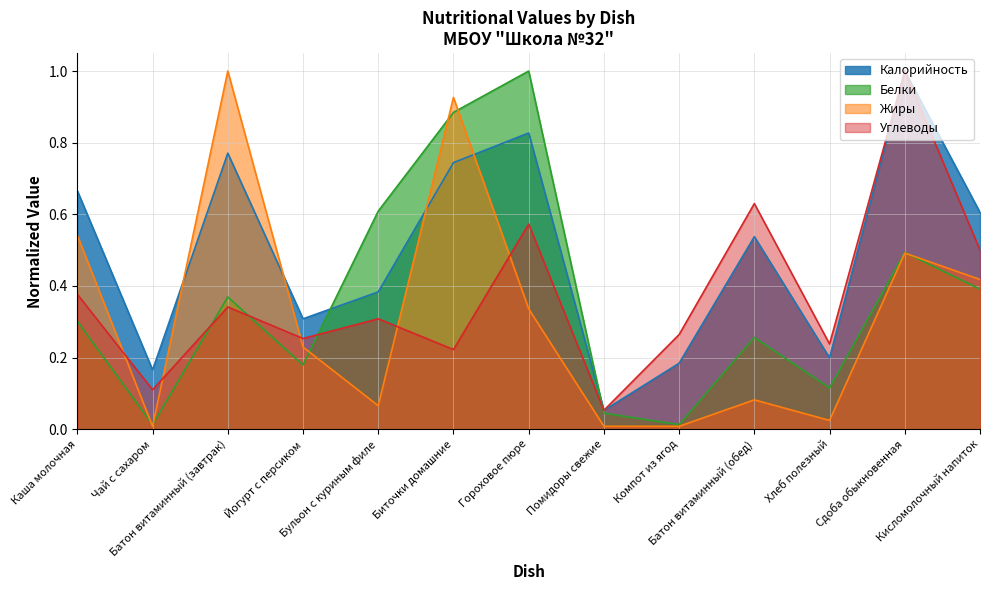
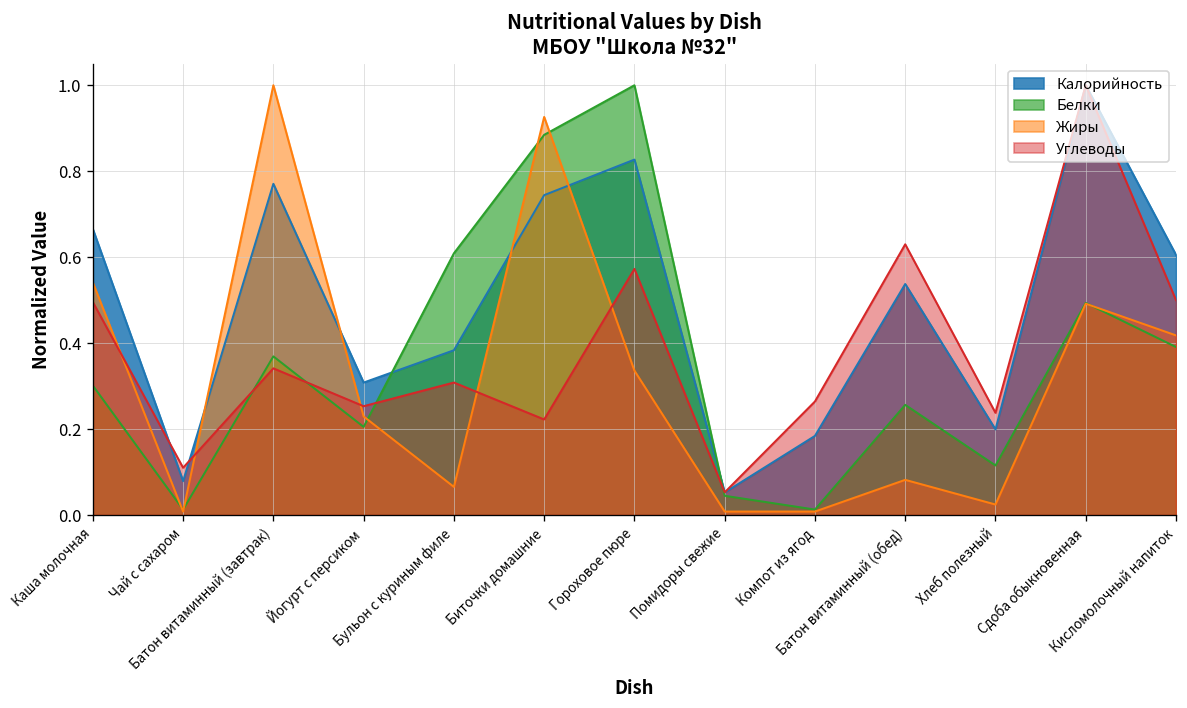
  {
    "Калорийность": {
      "Каша молочная": 0.67,
-     "Чай с сахаром": 0.17,
+     "Чай с сахаром": 0.08,
      "Батон витаминный (завтрак)": 0.77,
      "Йогурт с персиком": 0.31,
      "Бульон с куриным филе": 0.38,
      "Биточки домашние": 0.74,
      "Гороховое пюре": 0.83,
      "Компот из ягод": 0.18,
      "Батон витаминный (обед)": 0.54,
      "Хлеб полезный": 0.20,
      "Кисломолочный напиток": 0.61
    },
    "Белки": {
      "Каша молочная": 0.30,
      "Батон витаминный (завтрак)": 0.37,
-     "Йогурт с персиком": 0.18,
+     "Йогурт с персиком": 0.21,
      "Бульон с куриным филе": 0.61,
      "Биточки домашние": 0.88,
      "Гороховое пюре": 1.00,
      "Помидоры свежие": 0.04,
      "Батон витаминный (обед)": 0.26,
      "Хлеб полезный": 0.12,
      "Кисломолочный напиток": 0.39
    },
    "Жиры": {
      "Каша молочная": 0.54,
      "Батон витаминный (завтрак)": 1.00,
      "Йогурт с персиком": 0.23,
      "Бульон с куриным филе": 0.07,
      "Биточки домашние": 0.93,
      "Гороховое пюре": 0.34,
      "Помидоры свежие": 0.01,
      "Батон витаминный (обед)": 0.08,
      "Хлеб полезный": 0.02,
      "Кисломолочный напиток": 0.42
    },
    "Углеводы": {
-     "Каша молочная": 0.38,
+     "Каша молочная": 0.50,
      "Чай с сахаром": 0.11,
      "Батон витаминный (завтрак)": 0.34,
      "Йогурт с персиком": 0.25,
      "Бульон с куриным филе": 0.31,
      "Биточки домашние": 0.22,
      "Гороховое пюре": 0.57,
      "Компот из ягод": 0.26,
      "Батон витаминный (обед)": 0.63,
      "Хлеб полезный": 0.24,
      "Кисломолочный напиток": 0.50
    }
  }
